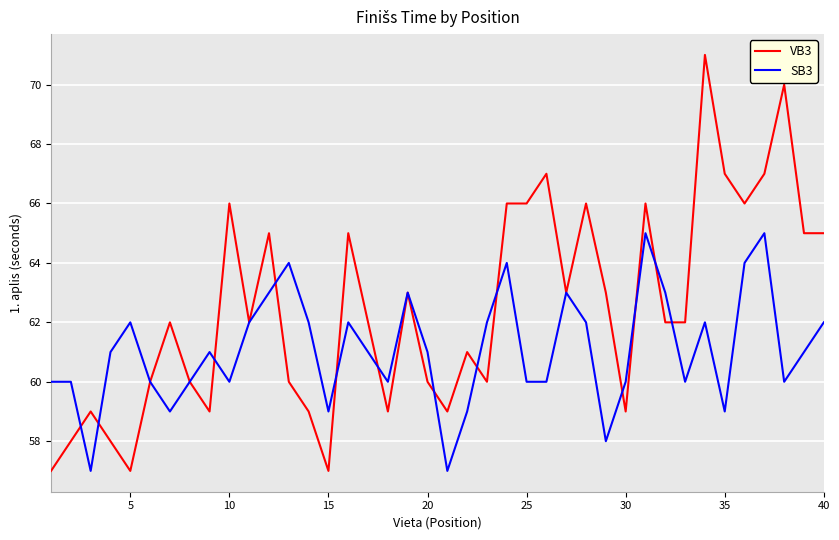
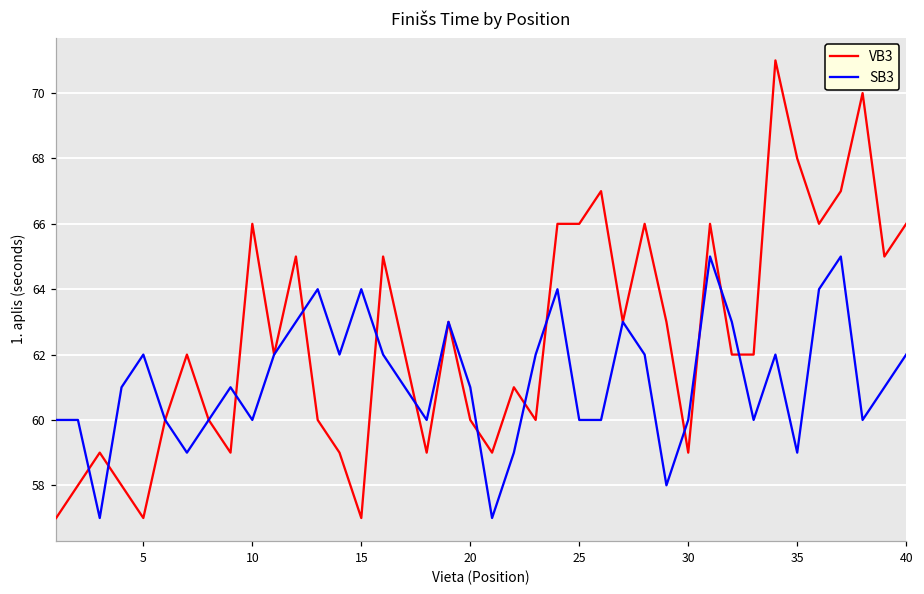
  {
    "VB3": {
      "5": 57,
      "10": 66,
      "15": 57,
      "20": 60,
      "25": 66,
      "30": 59,
-     "35": 67,
-     "40": 65
+     "35": 68,
+     "40": 66
    },
    "SB3": {
      "5": 62,
      "10": 60,
-     "15": 59,
+     "15": 64,
      "20": 61,
      "25": 60,
      "30": 60,
      "35": 59,
      "40": 62
    }
  }
